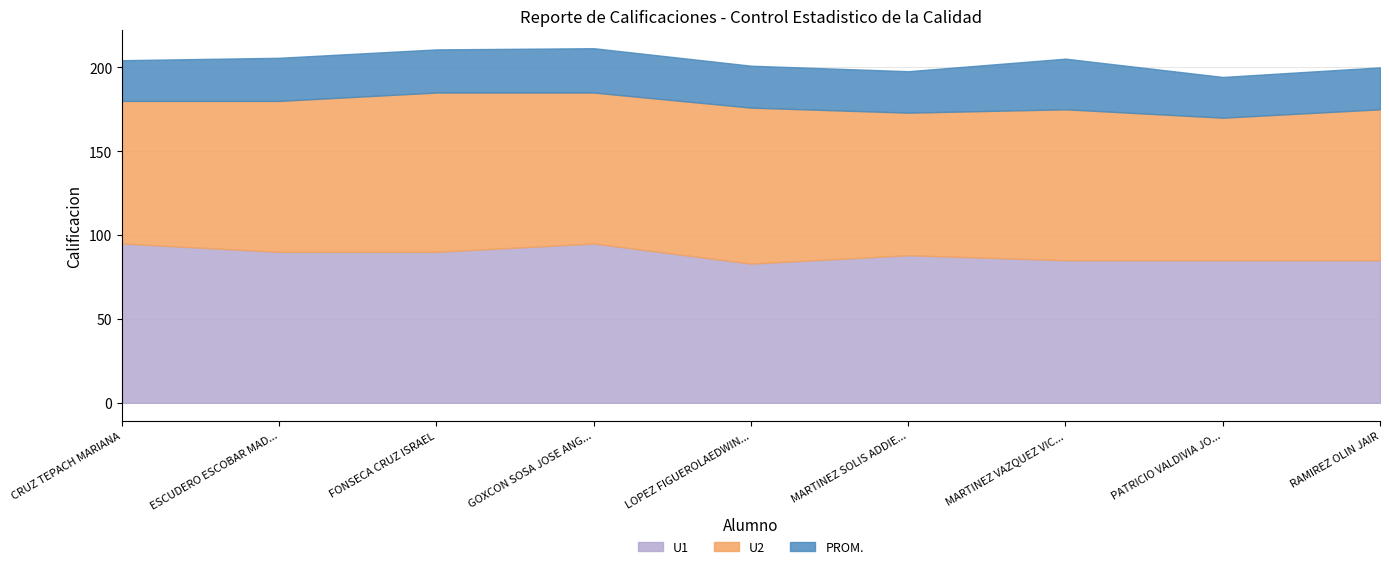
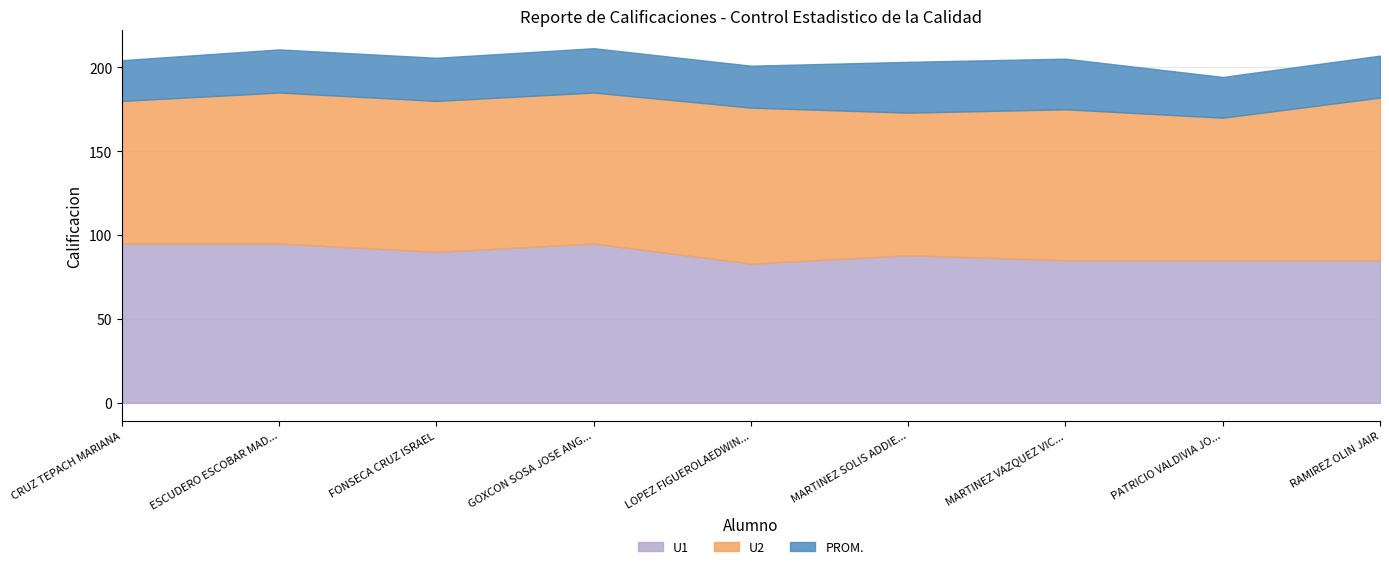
  {
    "U1": {
      "CRUZ TEPACH MARIANA": 95,
-     "ESCUDERO ESCOBAR MAD...": 90,
+     "ESCUDERO ESCOBAR MAD...": 95,
      "FONSECA CRUZ ISRAEL": 90,
      "GOXCON SOSA JOSE ANG...": 95,
      "LOPEZ FIGUEROLAEDWIN...": 83,
      "MARTINEZ SOLIS ADDIE...": 88,
      "MARTINEZ VAZQUEZ VIC...": 85,
      "PATRICIO VALDIVIA JO...": 85,
      "RAMIREZ OLIN JAIR": 85
    },
    "U2": {
      "CRUZ TEPACH MARIANA": 85,
      "ESCUDERO ESCOBAR MAD...": 90,
-     "FONSECA CRUZ ISRAEL": 95,
+     "FONSECA CRUZ ISRAEL": 90,
      "GOXCON SOSA JOSE ANG...": 90,
      "LOPEZ FIGUEROLAEDWIN...": 93,
      "MARTINEZ SOLIS ADDIE...": 85,
      "MARTINEZ VAZQUEZ VIC...": 90,
      "PATRICIO VALDIVIA JO...": 85,
-     "RAMIREZ OLIN JAIR": 90
+     "RAMIREZ OLIN JAIR": 97
    },
    "PROM.": {
      "CRUZ TEPACH MARIANA": 24,
      "ESCUDERO ESCOBAR MAD...": 26,
      "FONSECA CRUZ ISRAEL": 26,
      "GOXCON SOSA JOSE ANG...": 26,
      "LOPEZ FIGUEROLAEDWIN...": 25,
-     "MARTINEZ SOLIS ADDIE...": 25,
+     "MARTINEZ SOLIS ADDIE...": 30,
      "MARTINEZ VAZQUEZ VIC...": 30,
      "PATRICIO VALDIVIA JO...": 24,
      "RAMIREZ OLIN JAIR": 25
    }
  }
